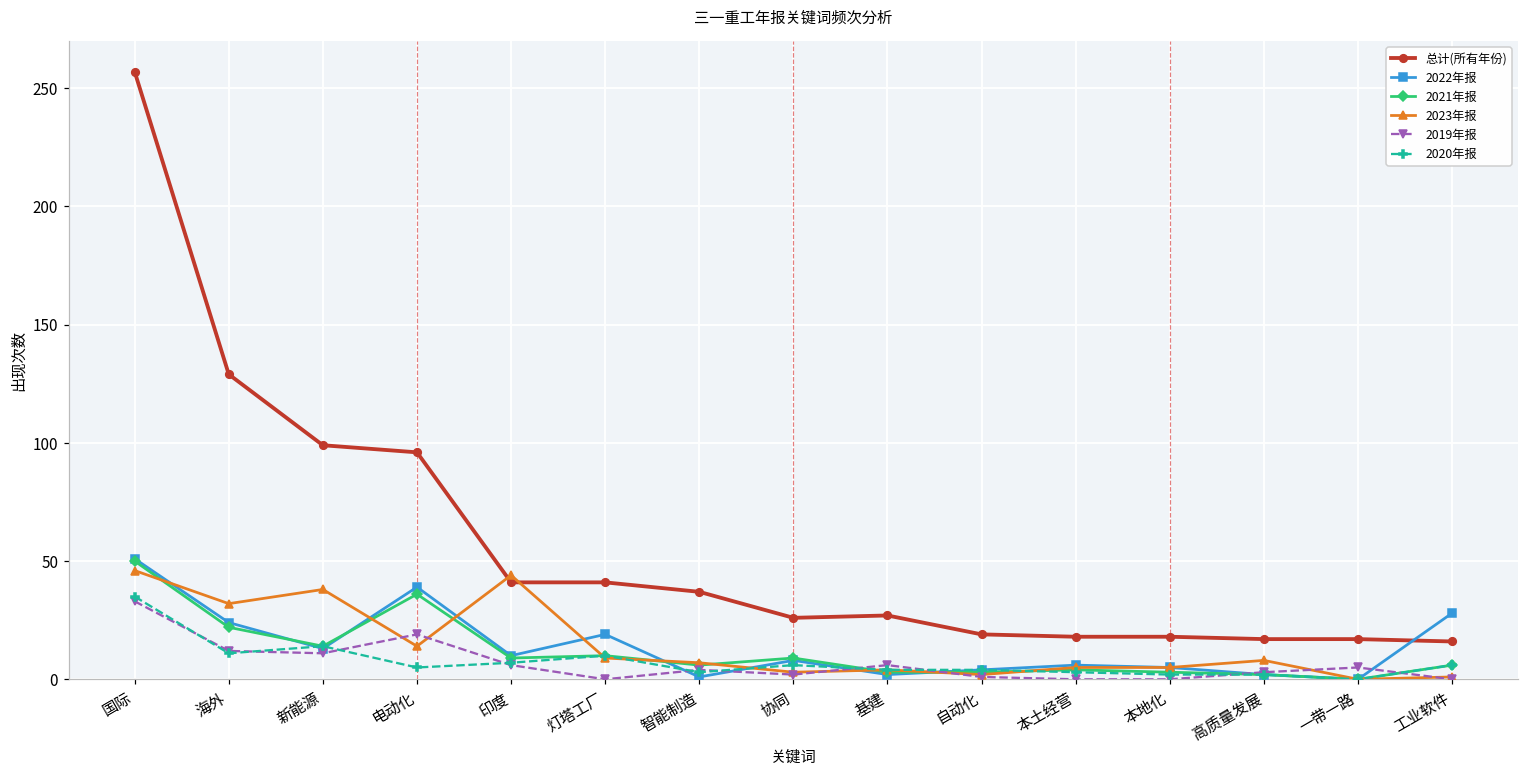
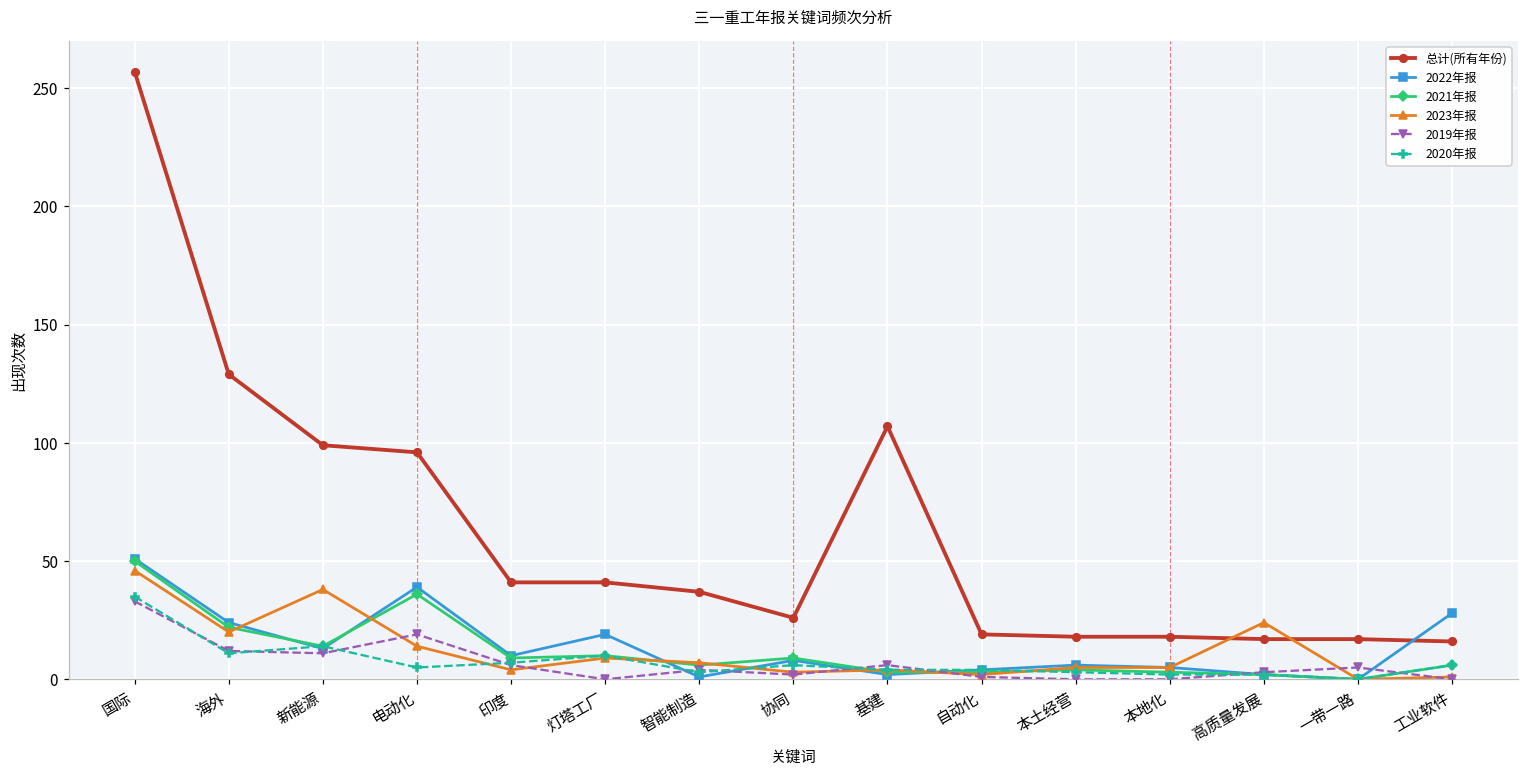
  {
    "总计(所有年份)": {
      "国际": 257,
      "海外": 129,
      "新能源": 99,
      "电动化": 96,
      "印度": 41,
      "灯塔工厂": 41,
      "智能制造": 37,
      "协同": 26,
-     "基建": 27,
+     "基建": 107,
      "自动化": 19,
      "本土经营": 18,
      "本地化": 18,
      "高质量发展": 17,
      "一带一路": 17,
      "工业软件": 16
    },
    "2022年报": {
      "海外": 24,
      "电动化": 39,
      "灯塔工厂": 19,
      "智能制造": 1,
      "工业软件": 28
    },
    "2023年报": {
      "国际": 46,
-     "海外": 32,
+     "海外": 20,
      "新能源": 38,
      "电动化": 14,
-     "印度": 44,
-     "高质量发展": 8
+     "印度": 4,
+     "高质量发展": 24
    },
    "2019年报": {
      "国际": 33,
      "新能源": 11,
      "电动化": 19,
      "灯塔工厂": 0,
      "基建": 6,
      "本土经营": 0,
      "本地化": 0,
      "一带一路": 5
    }
  }
